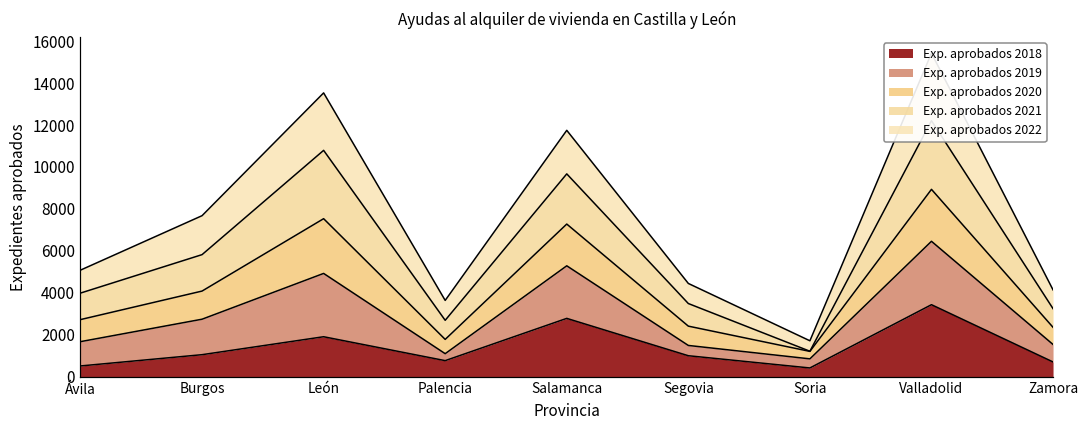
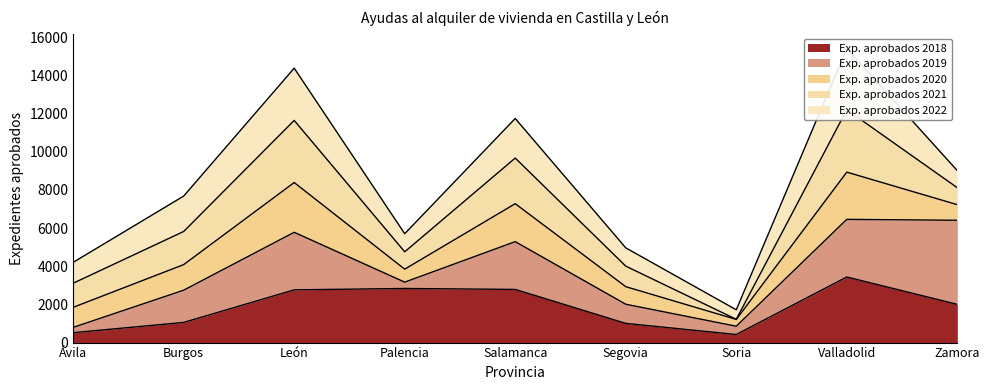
  {
    "Exp. aprobados 2018": {
      "Ávila": 500,
      "Burgos": 1100,
-     "León": 1900,
-     "Palencia": 800,
+     "León": 2800,
+     "Palencia": 2800,
      "Salamanca": 2800,
      "Segovia": 1000,
      "Soria": 400,
      "Valladolid": 3400,
-     "Zamora": 700
+     "Zamora": 2000
    },
    "Exp. aprobados 2019": {
-     "Ávila": 1200,
+     "Ávila": 300,
      "Burgos": 1700,
      "León": 3000,
      "Palencia": 300,
      "Salamanca": 2500,
-     "Segovia": 500,
+     "Segovia": 1000,
      "Soria": 400,
      "Valladolid": 3000,
-     "Zamora": 800
+     "Zamora": 4400
    }
  }
